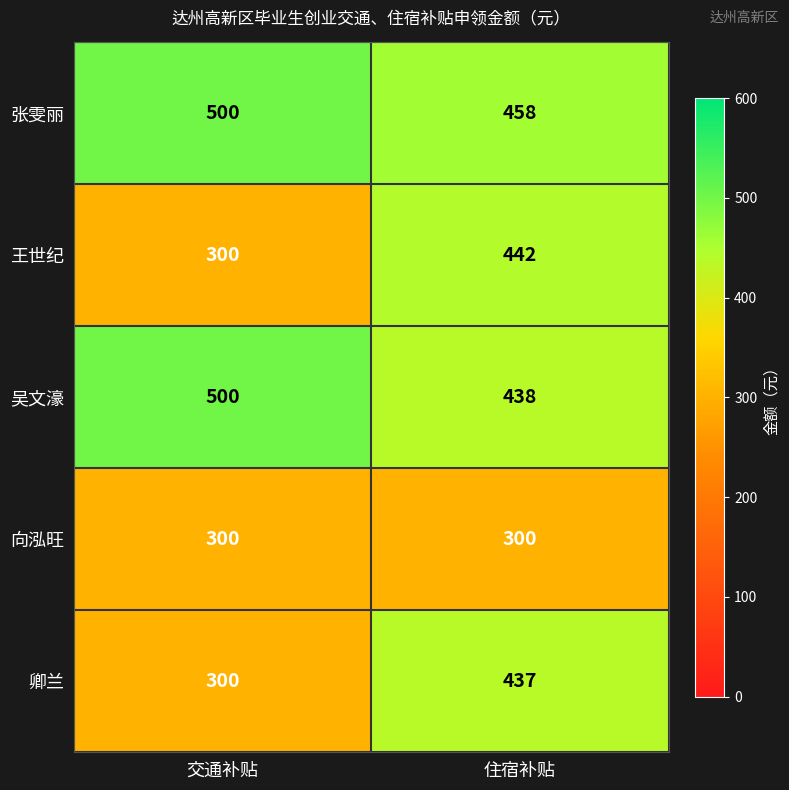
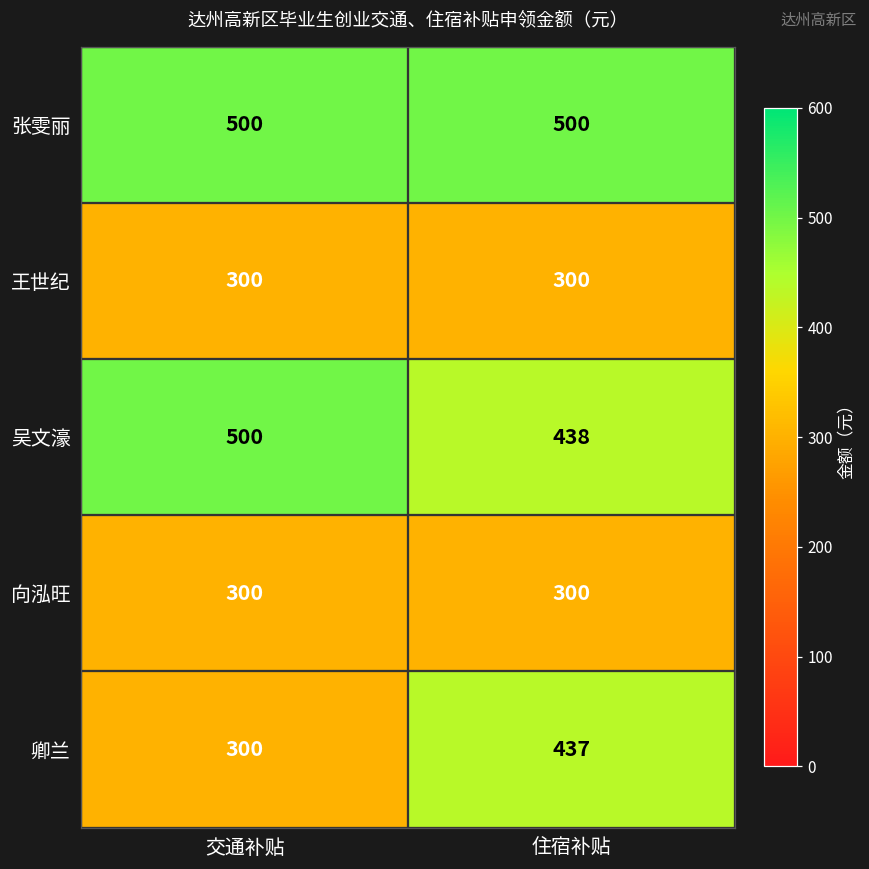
  {
    "张雯丽": {
      "交通补贴": 500,
-     "住宿补贴": 458
+     "住宿补贴": 500
    },
    "王世纪": {
      "交通补贴": 300,
-     "住宿补贴": 442
+     "住宿补贴": 300
    },
    "吴文濠": {
      "交通补贴": 500,
      "住宿补贴": 438
    },
    "向泓旺": {
      "交通补贴": 300,
      "住宿补贴": 300
    },
    "卿兰": {
      "交通补贴": 300,
      "住宿补贴": 437
    }
  }
